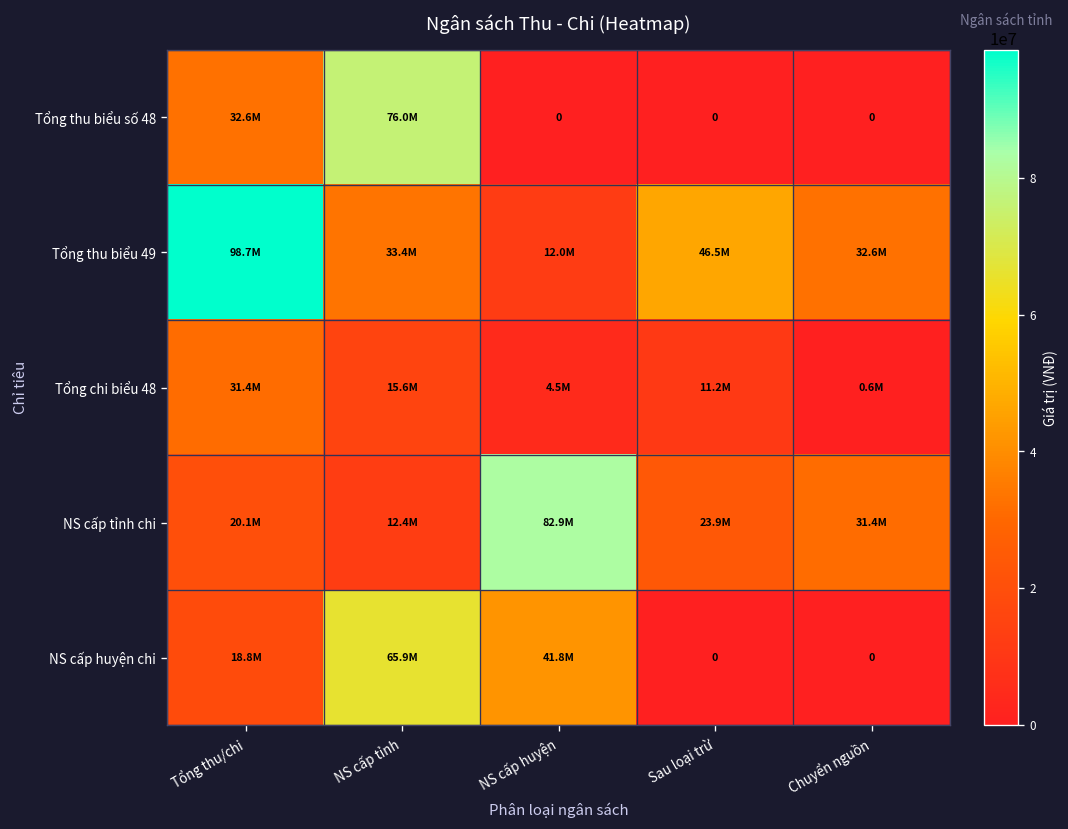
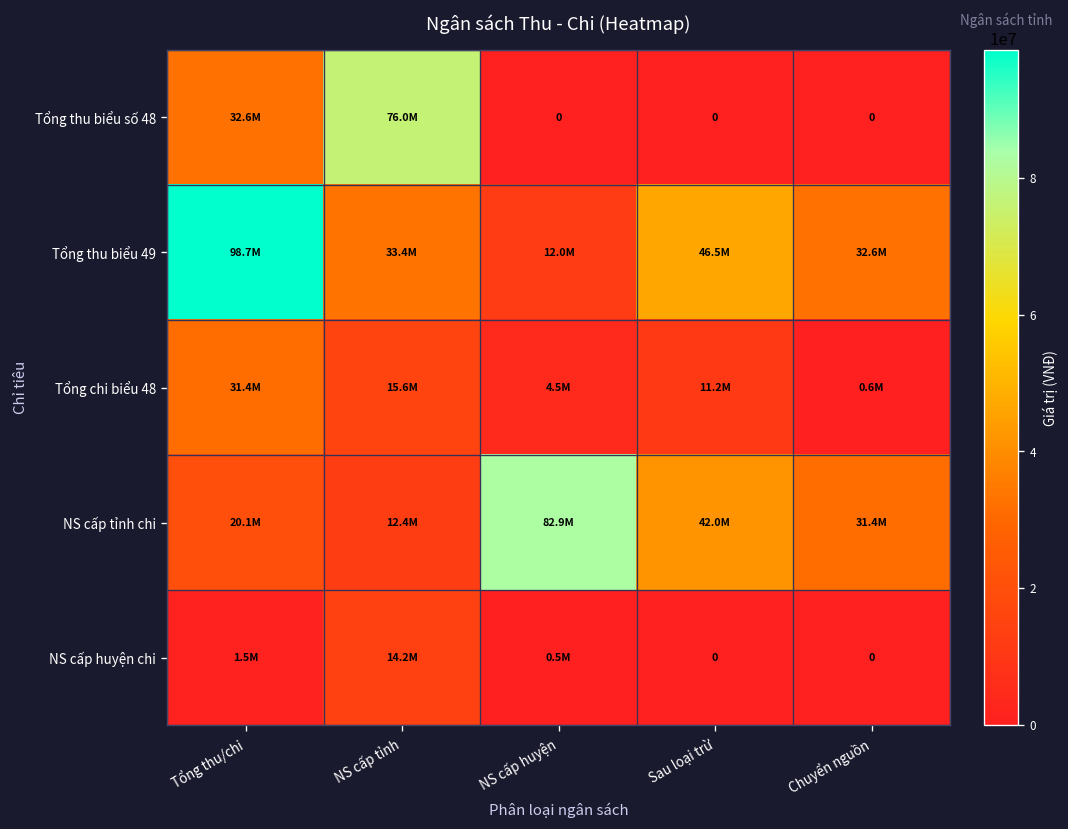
  {
    "Tổng thu biểu số 48": {
      "Tổng thu/chi": "32.6M",
      "NS cấp tỉnh": "76.0M",
      "NS cấp huyện": "0",
      "Sau loại trừ": "0",
      "Chuyển nguồn": "0"
    },
    "Tổng thu biểu 49": {
      "Tổng thu/chi": "98.7M",
      "NS cấp tỉnh": "33.4M",
      "NS cấp huyện": "12.0M",
      "Sau loại trừ": "46.5M",
      "Chuyển nguồn": "32.6M"
    },
    "Tổng chi biểu 48": {
      "Tổng thu/chi": "31.4M",
      "NS cấp tỉnh": "15.6M",
      "NS cấp huyện": "4.5M",
      "Sau loại trừ": "11.2M",
      "Chuyển nguồn": "0.6M"
    },
    "NS cấp tỉnh chi": {
      "Tổng thu/chi": "20.1M",
      "NS cấp tỉnh": "12.4M",
      "NS cấp huyện": "82.9M",
-     "Sau loại trừ": "23.9M",
+     "Sau loại trừ": "42.0M",
      "Chuyển nguồn": "31.4M"
    },
    "NS cấp huyện chi": {
-     "Tổng thu/chi": "18.8M",
-     "NS cấp tỉnh": "65.9M",
-     "NS cấp huyện": "41.8M",
+     "Tổng thu/chi": "1.5M",
+     "NS cấp tỉnh": "14.2M",
+     "NS cấp huyện": "0.5M",
      "Sau loại trừ": "0",
      "Chuyển nguồn": "0"
    }
  }
